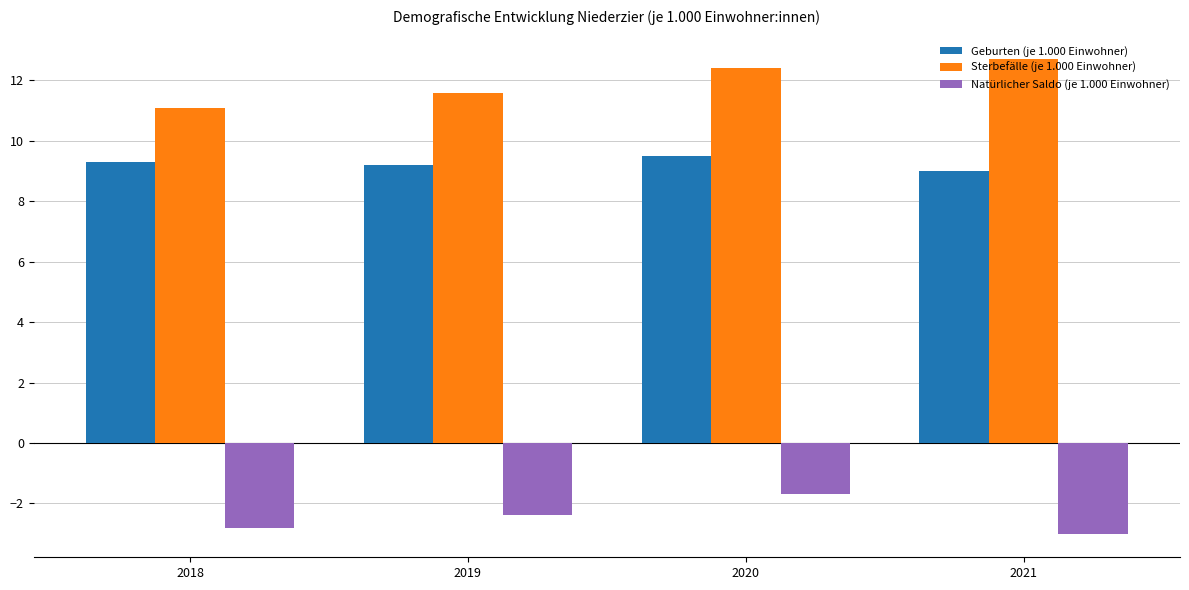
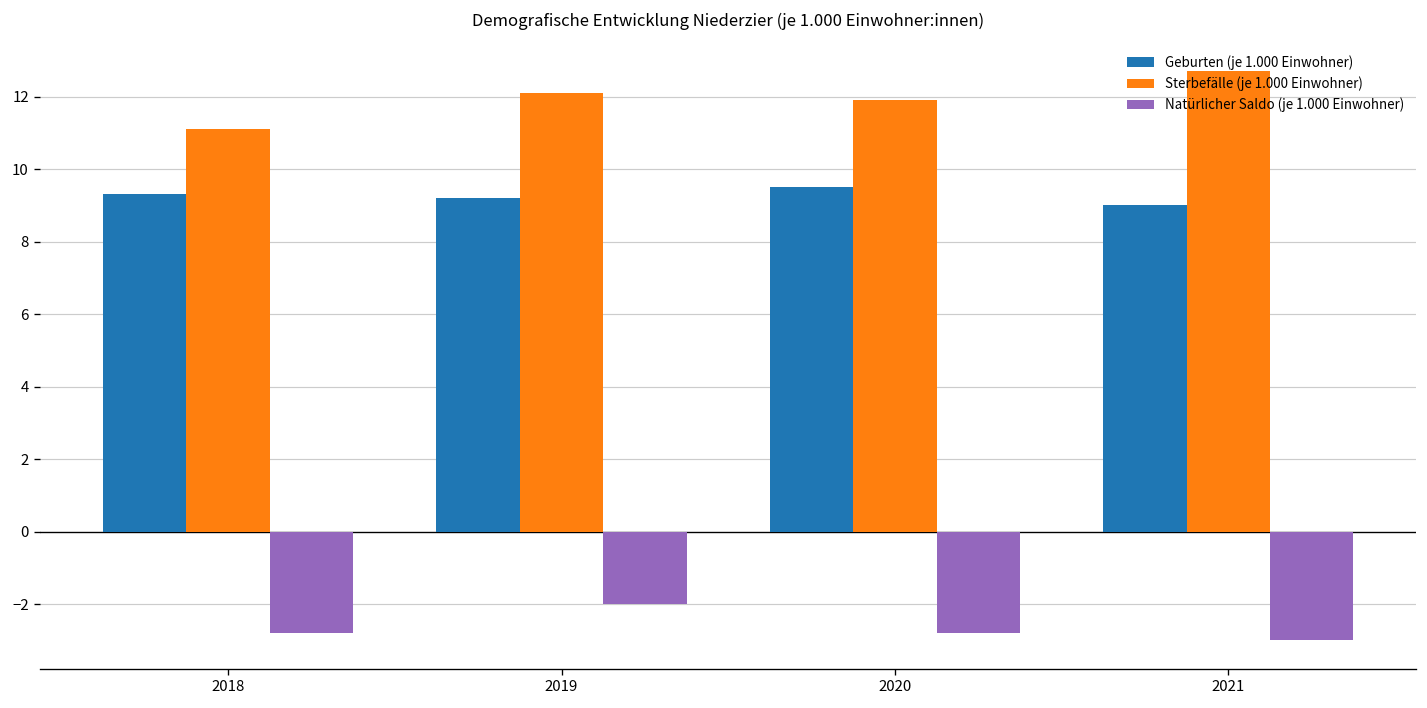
  {
    "Geburten (je 1.000 Einwohner)": {
      "2018": 9.3,
      "2019": 9.2,
      "2020": 9.5,
      "2021": 9.0
    },
    "Sterbefälle (je 1.000 Einwohner)": {
      "2018": 11.1,
-     "2019": 11.6,
-     "2020": 12.4,
+     "2019": 12.1,
+     "2020": 11.9,
      "2021": 12.7
    },
    "Natürlicher Saldo (je 1.000 Einwohner)": {
      "2018": -2.8,
-     "2019": -2.4,
-     "2020": -1.7,
+     "2019": -2.0,
+     "2020": -2.8,
      "2021": -3.0
    }
  }
